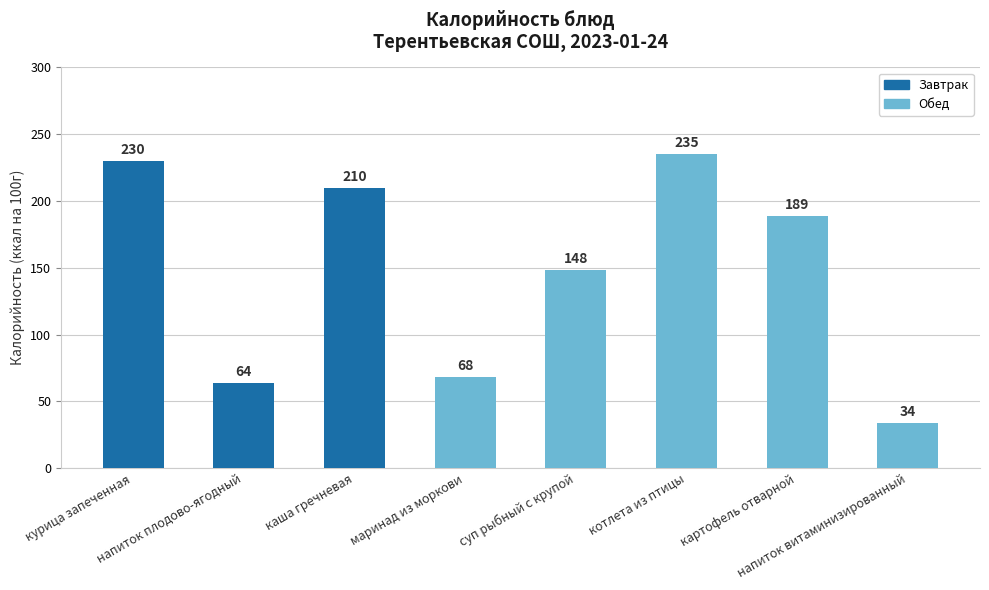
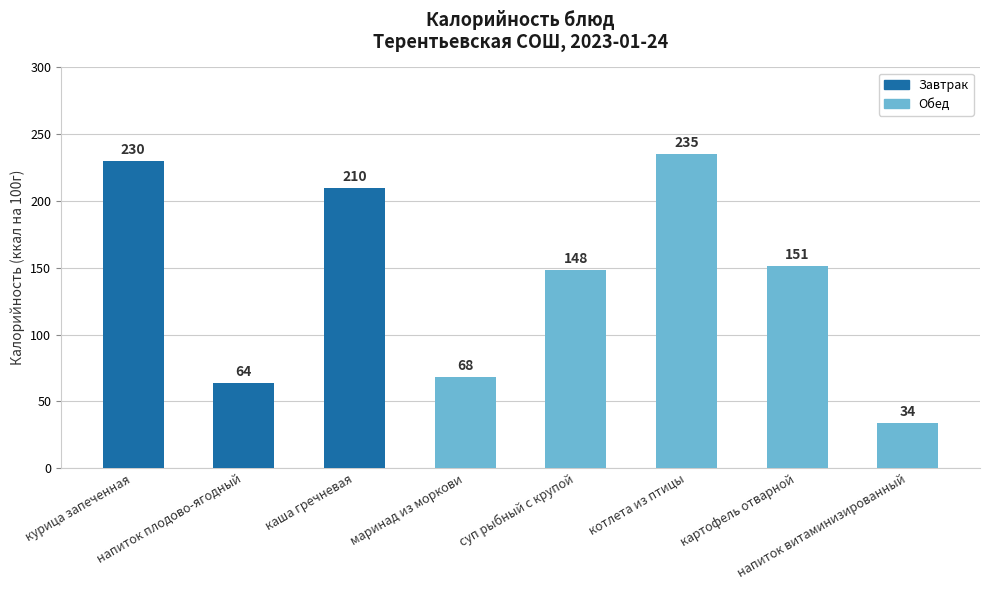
  {
    "курица запеченная": 230,
    "напиток плодово-ягодный": 64,
    "каша гречневая": 210,
    "маринад из моркови": 68,
    "суп рыбный с крупой": 148,
    "котлета из птицы": 235,
-   "картофель отварной": 189,
+   "картофель отварной": 151,
    "напиток витаминизированный": 34
  }
